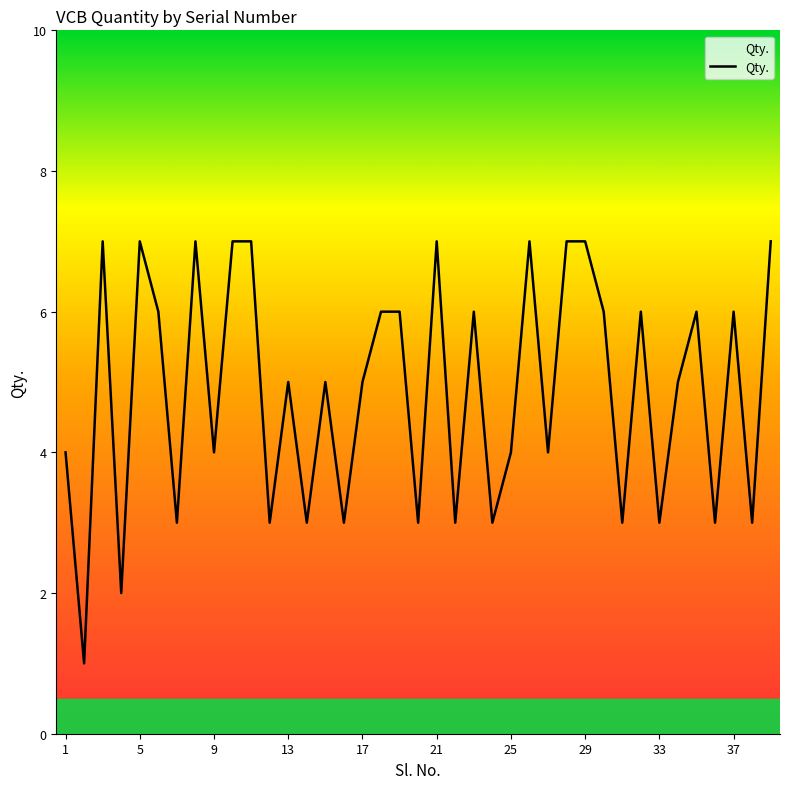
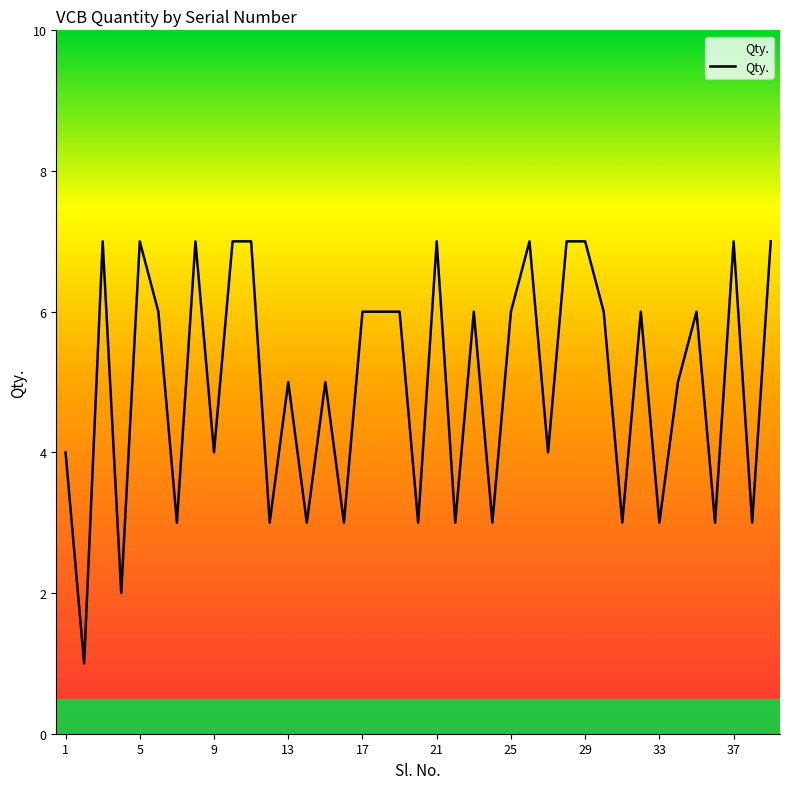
  {
    "1": 4,
    "5": 7,
    "9": 4,
    "13": 5,
-   "17": 5,
+   "17": 6,
    "21": 7,
-   "25": 4,
+   "25": 6,
    "29": 7,
    "33": 3,
-   "37": 6
+   "37": 7
  }
